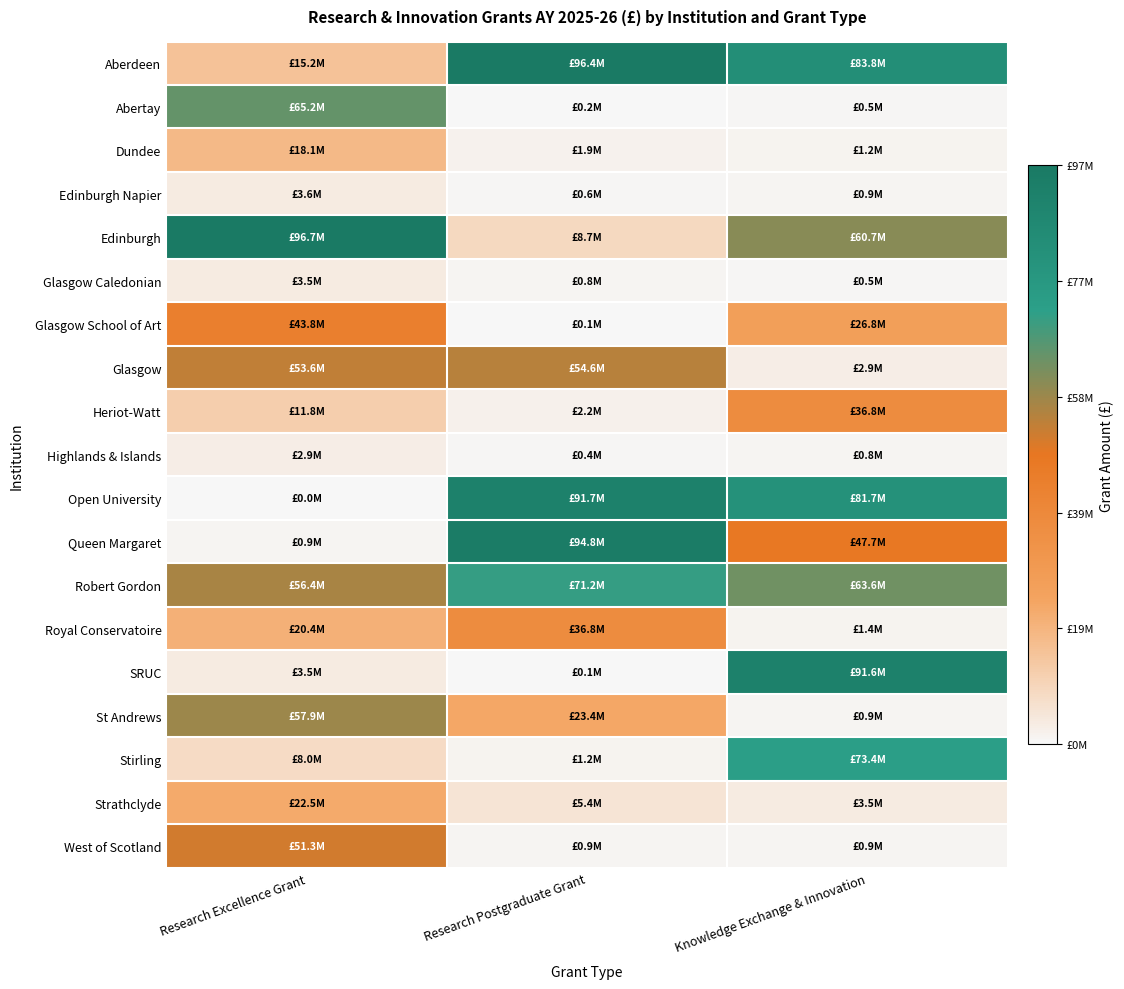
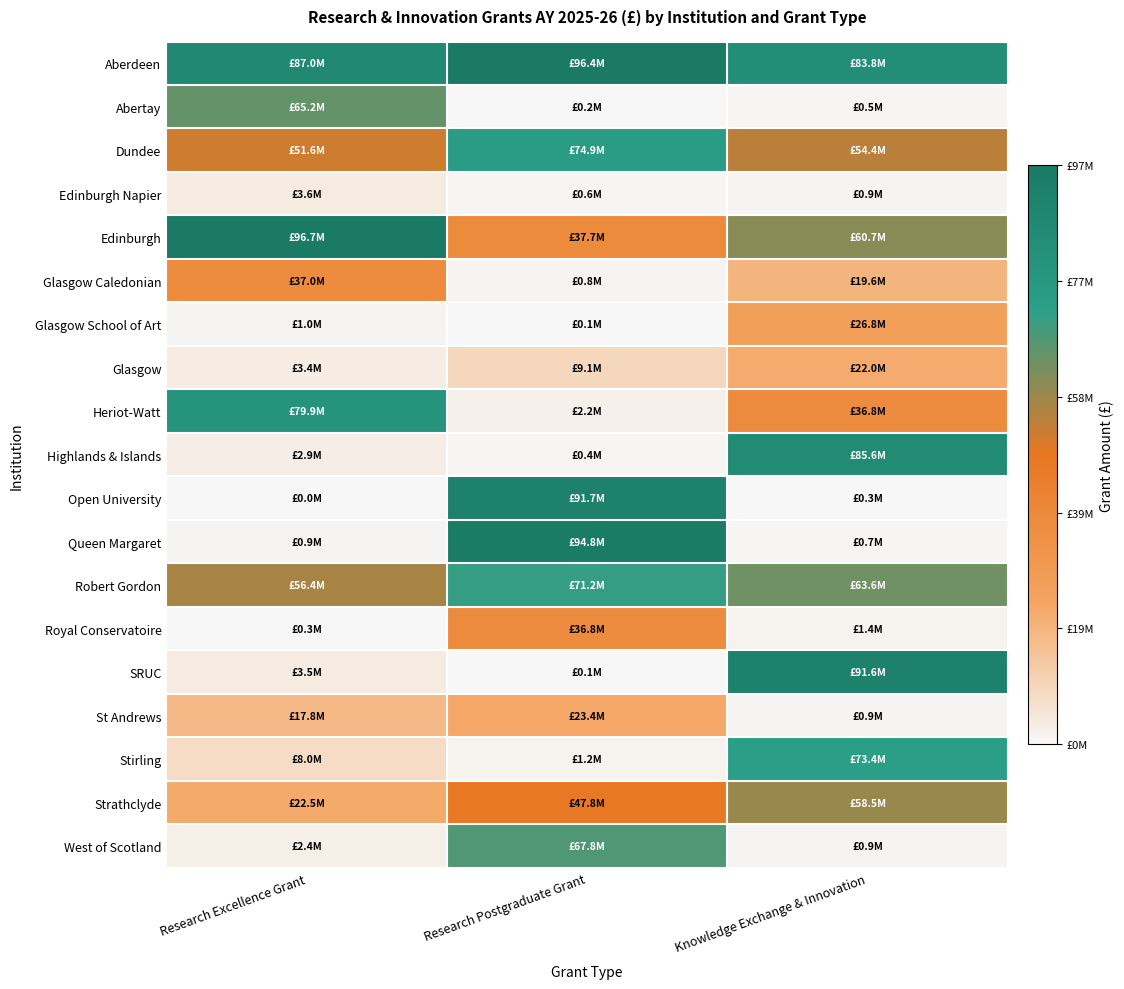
  {
    "Aberdeen": {
-     "Research Excellence Grant": "£15.2M",
+     "Research Excellence Grant": "£87.0M",
      "Research Postgraduate Grant": "£96.4M",
      "Knowledge Exchange & Innovation": "£83.8M"
    },
    "Abertay": {
      "Research Excellence Grant": "£65.2M",
      "Research Postgraduate Grant": "£0.2M",
      "Knowledge Exchange & Innovation": "£0.5M"
    },
    "Dundee": {
-     "Research Excellence Grant": "£18.1M",
-     "Research Postgraduate Grant": "£1.9M",
-     "Knowledge Exchange & Innovation": "£1.2M"
+     "Research Excellence Grant": "£51.6M",
+     "Research Postgraduate Grant": "£74.9M",
+     "Knowledge Exchange & Innovation": "£54.4M"
    },
    "Edinburgh Napier": {
      "Research Excellence Grant": "£3.6M",
      "Research Postgraduate Grant": "£0.6M",
      "Knowledge Exchange & Innovation": "£0.9M"
    },
    "Edinburgh": {
      "Research Excellence Grant": "£96.7M",
-     "Research Postgraduate Grant": "£8.7M",
+     "Research Postgraduate Grant": "£37.7M",
      "Knowledge Exchange & Innovation": "£60.7M"
    },
    "Glasgow Caledonian": {
-     "Research Excellence Grant": "£3.5M",
+     "Research Excellence Grant": "£37.0M",
      "Research Postgraduate Grant": "£0.8M",
-     "Knowledge Exchange & Innovation": "£0.5M"
+     "Knowledge Exchange & Innovation": "£19.6M"
    },
    "Glasgow School of Art": {
-     "Research Excellence Grant": "£43.8M",
+     "Research Excellence Grant": "£1.0M",
      "Research Postgraduate Grant": "£0.1M",
      "Knowledge Exchange & Innovation": "£26.8M"
    },
    "Glasgow": {
-     "Research Excellence Grant": "£53.6M",
-     "Research Postgraduate Grant": "£54.6M",
-     "Knowledge Exchange & Innovation": "£2.9M"
+     "Research Excellence Grant": "£3.4M",
+     "Research Postgraduate Grant": "£9.1M",
+     "Knowledge Exchange & Innovation": "£22.0M"
    },
    "Heriot-Watt": {
-     "Research Excellence Grant": "£11.8M",
+     "Research Excellence Grant": "£79.9M",
      "Research Postgraduate Grant": "£2.2M",
      "Knowledge Exchange & Innovation": "£36.8M"
    },
    "Highlands & Islands": {
      "Research Excellence Grant": "£2.9M",
      "Research Postgraduate Grant": "£0.4M",
-     "Knowledge Exchange & Innovation": "£0.8M"
+     "Knowledge Exchange & Innovation": "£85.6M"
    },
    "Open University": {
      "Research Excellence Grant": "£0.0M",
      "Research Postgraduate Grant": "£91.7M",
-     "Knowledge Exchange & Innovation": "£81.7M"
+     "Knowledge Exchange & Innovation": "£0.3M"
    },
    "Queen Margaret": {
      "Research Excellence Grant": "£0.9M",
      "Research Postgraduate Grant": "£94.8M",
-     "Knowledge Exchange & Innovation": "£47.7M"
+     "Knowledge Exchange & Innovation": "£0.7M"
    },
    "Robert Gordon": {
      "Research Excellence Grant": "£56.4M",
      "Research Postgraduate Grant": "£71.2M",
      "Knowledge Exchange & Innovation": "£63.6M"
    },
    "Royal Conservatoire": {
-     "Research Excellence Grant": "£20.4M",
+     "Research Excellence Grant": "£0.3M",
      "Research Postgraduate Grant": "£36.8M",
      "Knowledge Exchange & Innovation": "£1.4M"
    },
    "SRUC": {
      "Research Excellence Grant": "£3.5M",
      "Research Postgraduate Grant": "£0.1M",
      "Knowledge Exchange & Innovation": "£91.6M"
    },
    "St Andrews": {
-     "Research Excellence Grant": "£57.9M",
+     "Research Excellence Grant": "£17.8M",
      "Research Postgraduate Grant": "£23.4M",
      "Knowledge Exchange & Innovation": "£0.9M"
    },
    "Stirling": {
      "Research Excellence Grant": "£8.0M",
      "Research Postgraduate Grant": "£1.2M",
      "Knowledge Exchange & Innovation": "£73.4M"
    },
    "Strathclyde": {
      "Research Excellence Grant": "£22.5M",
-     "Research Postgraduate Grant": "£5.4M",
-     "Knowledge Exchange & Innovation": "£3.5M"
+     "Research Postgraduate Grant": "£47.8M",
+     "Knowledge Exchange & Innovation": "£58.5M"
    },
    "West of Scotland": {
-     "Research Excellence Grant": "£51.3M",
-     "Research Postgraduate Grant": "£0.9M",
+     "Research Excellence Grant": "£2.4M",
+     "Research Postgraduate Grant": "£67.8M",
      "Knowledge Exchange & Innovation": "£0.9M"
    }
  }
